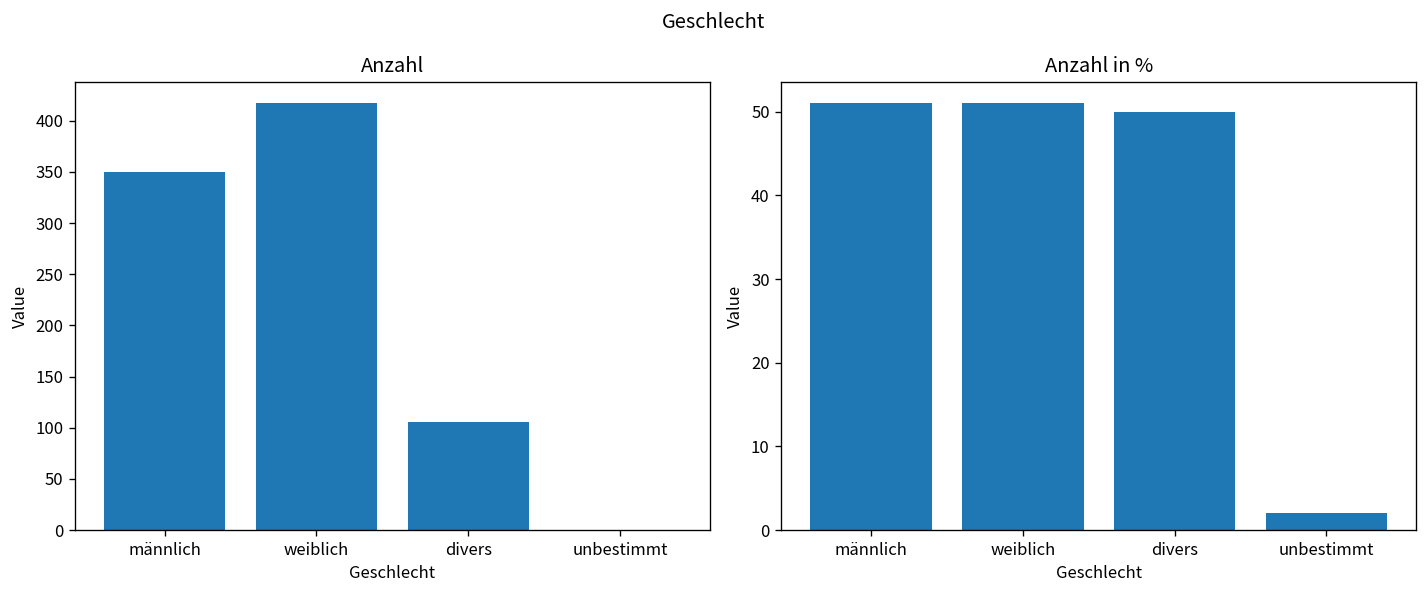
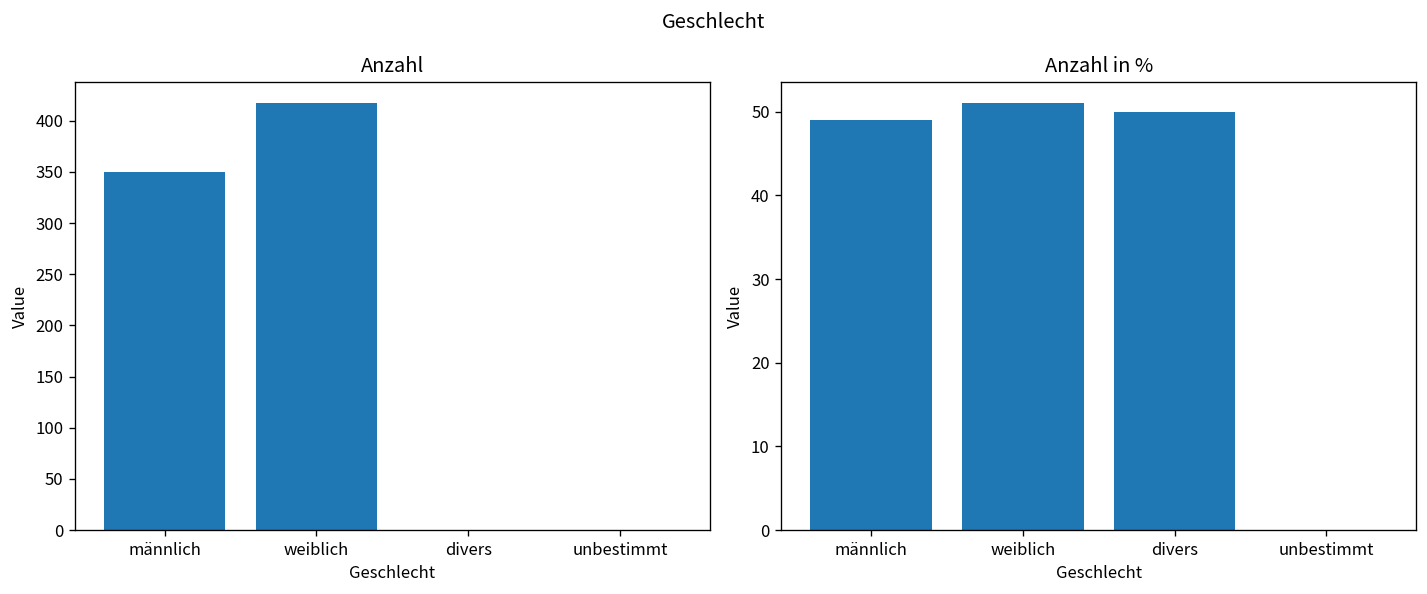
  {
    "Anzahl": {
      "männlich": 350,
      "weiblich": 420,
-     "divers": 110,
+     "divers": 0,
      "unbestimmt": 0
    },
    "Anzahl in %": {
-     "männlich": 51,
+     "männlich": 49,
      "weiblich": 51,
      "divers": 50,
-     "unbestimmt": 2
+     "unbestimmt": 0
    }
  }
